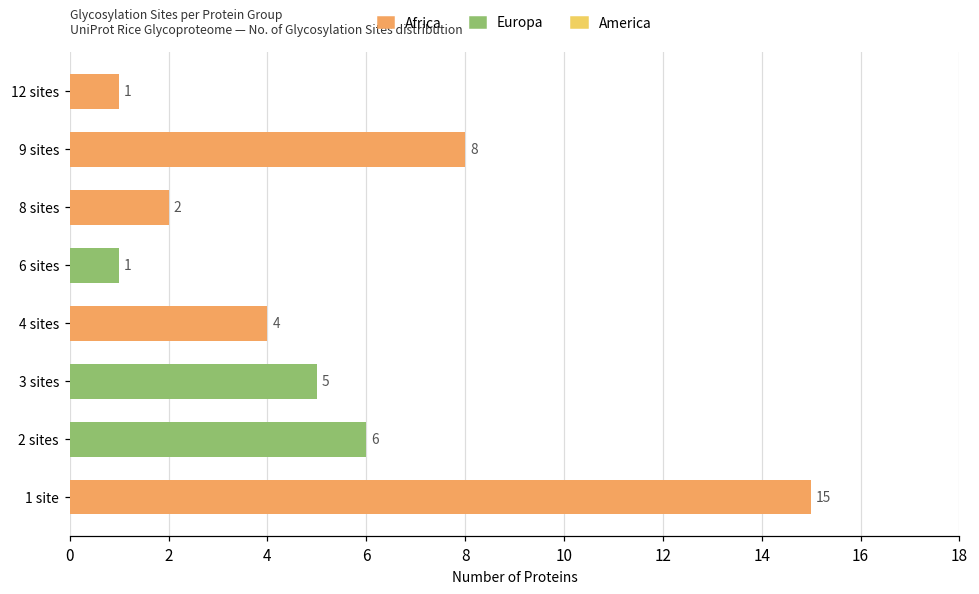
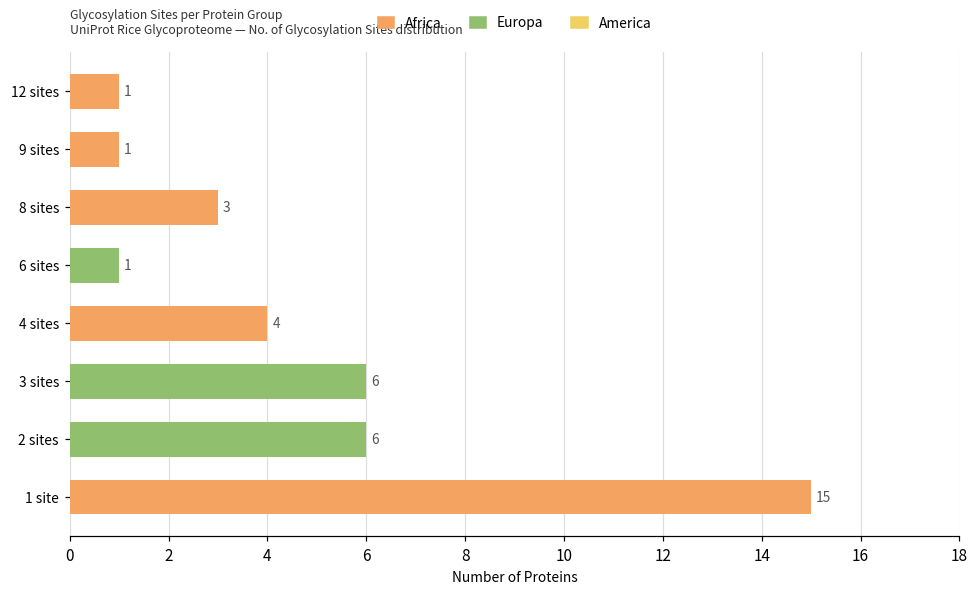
  {
    "12 sites": 1,
-   "9 sites": 8,
-   "8 sites": 2,
+   "9 sites": 1,
+   "8 sites": 3,
    "6 sites": 1,
    "4 sites": 4,
-   "3 sites": 5,
+   "3 sites": 6,
    "2 sites": 6,
    "1 site": 15
  }
